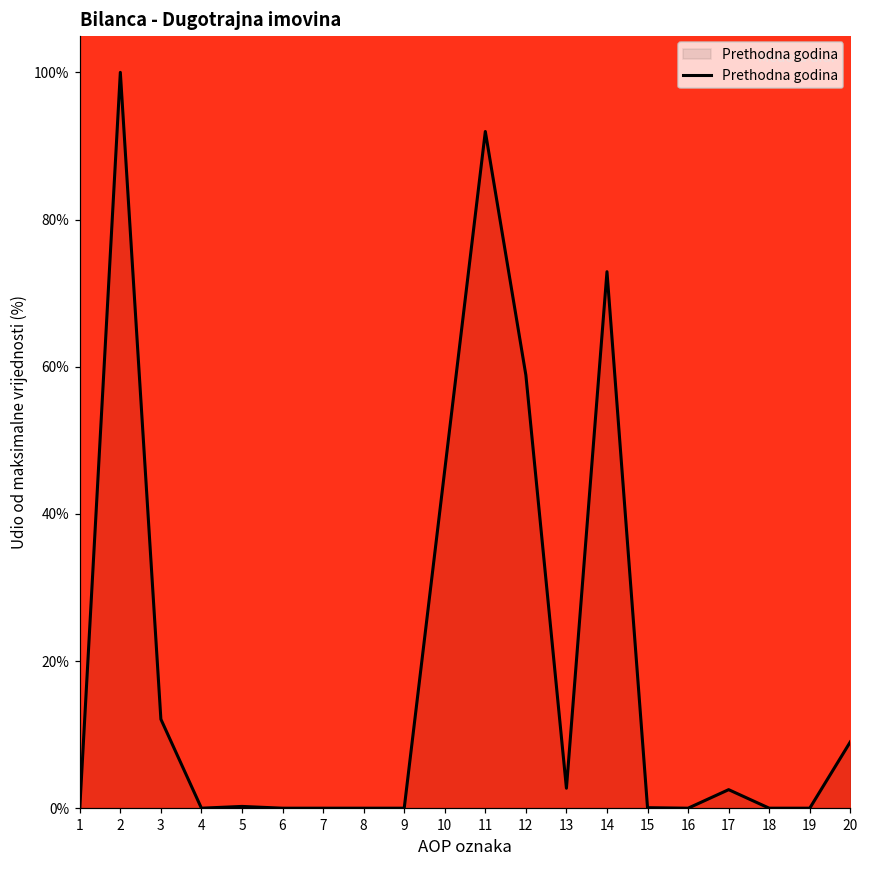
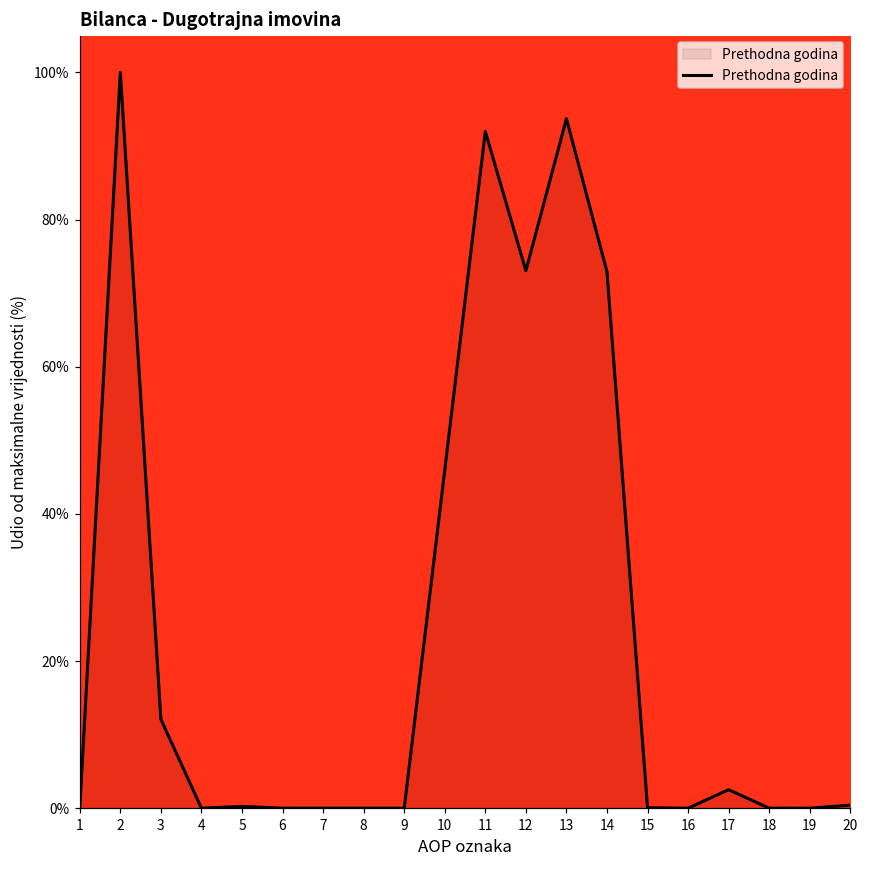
  {
    "1": "0%",
    "2": "100%",
    "3": "12%",
    "4": "0%",
    "5": "0%",
    "6": "0%",
    "7": "0%",
    "8": "0%",
    "9": "0%",
    "10": "46%",
    "11": "92%",
-   "12": "59%",
-   "13": "3%",
+   "12": "73%",
+   "13": "94%",
    "14": "73%",
    "15": "0%",
    "16": "0%",
    "17": "3%",
    "18": "0%",
    "19": "0%",
-   "20": "9%"
+   "20": "0%"
  }
